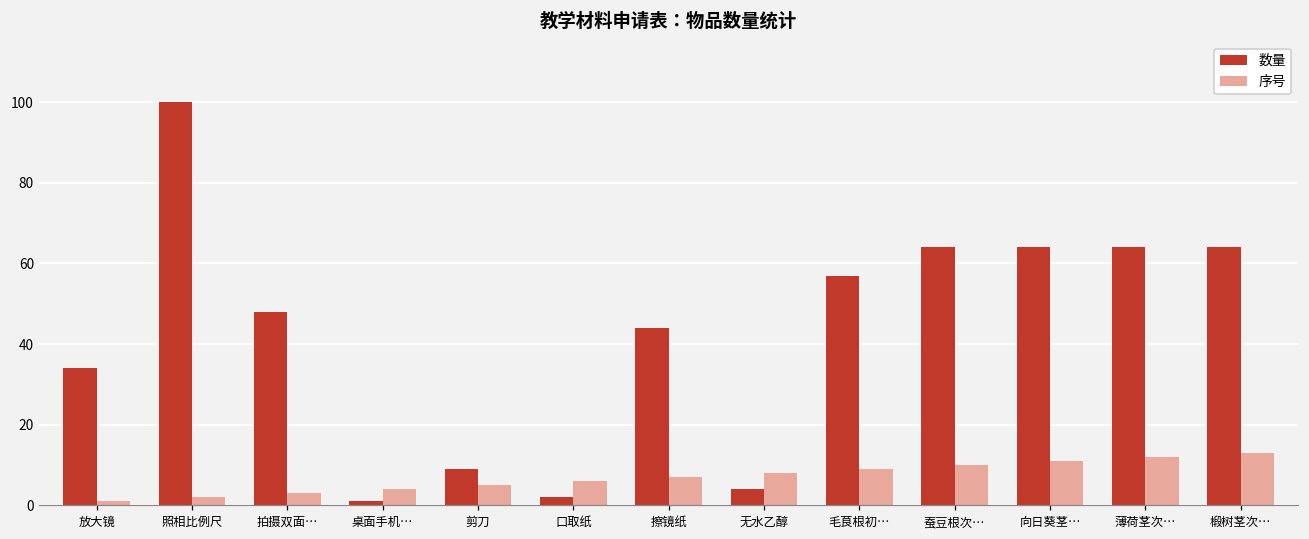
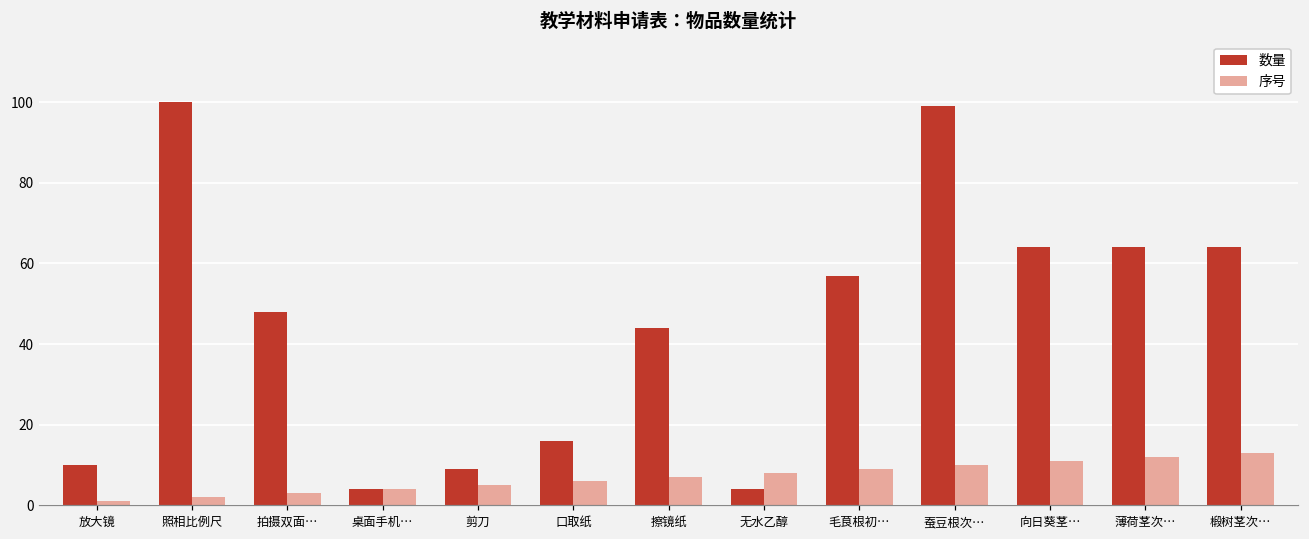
  {
    "数量": {
-     "放大镜": 34,
+     "放大镜": 10,
      "照相比例尺": 100,
      "拍摄双面…": 48,
-     "桌面手机…": 1,
+     "桌面手机…": 4,
      "剪刀": 9,
-     "口取纸": 2,
+     "口取纸": 16,
      "擦镜纸": 44,
      "无水乙醇": 4,
      "毛茛根初…": 57,
-     "蚕豆根次…": 64,
+     "蚕豆根次…": 99,
      "向日葵茎…": 64,
      "薄荷茎次…": 64,
      "椴树茎次…": 64
    },
    "序号": {
      "放大镜": 1,
      "照相比例尺": 2,
      "拍摄双面…": 3,
      "桌面手机…": 4,
      "剪刀": 5,
      "口取纸": 6,
      "擦镜纸": 7,
      "无水乙醇": 8,
      "毛茛根初…": 9,
      "蚕豆根次…": 10,
      "向日葵茎…": 11,
      "薄荷茎次…": 12,
      "椴树茎次…": 13
    }
  }
